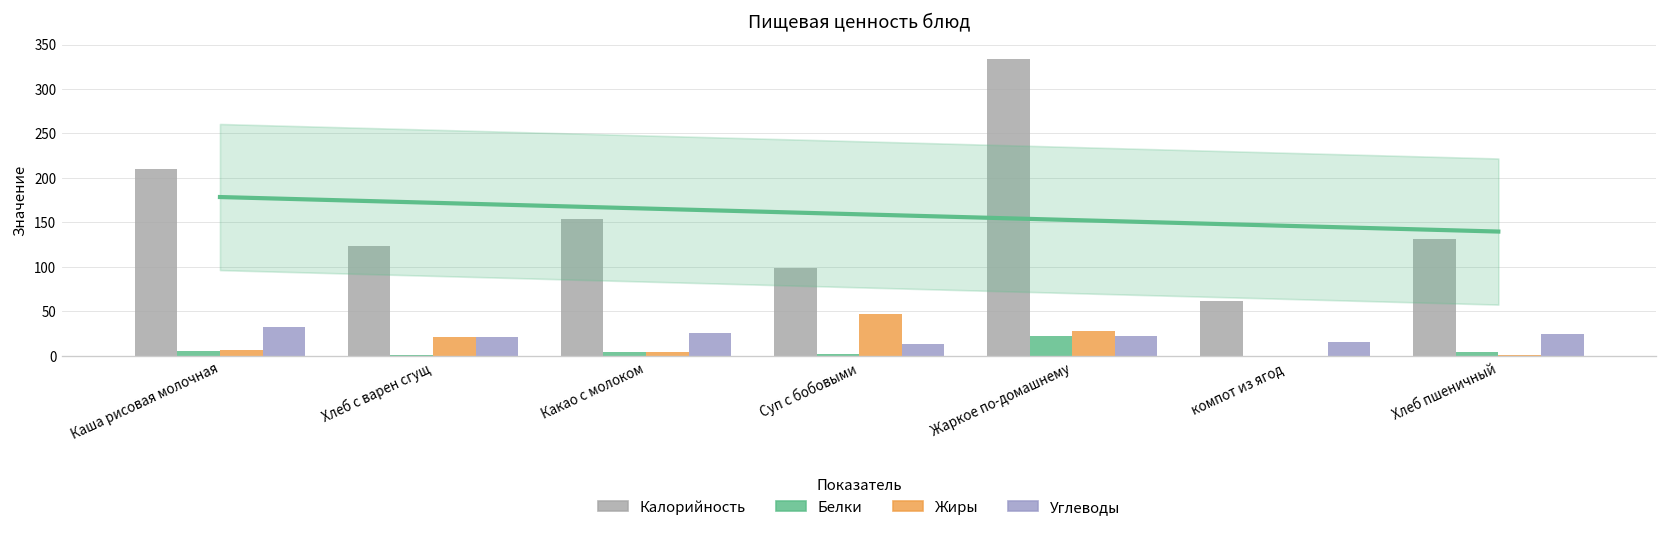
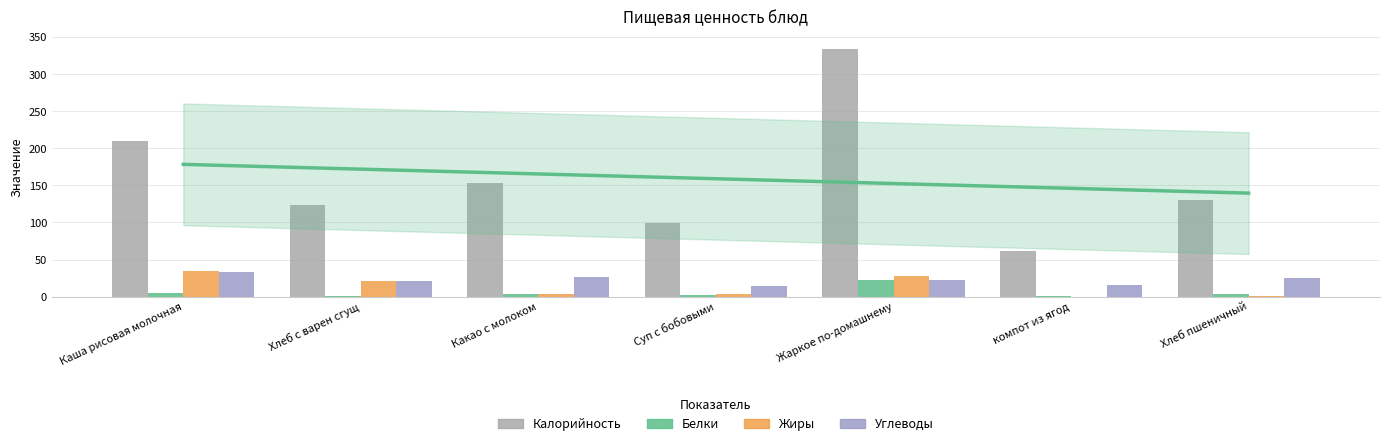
  {
    "Жиры": {
-     "Каша рисовая молочная": 10,
+     "Каша рисовая молочная": 30,
      "Хлеб с варен сгущ": 20,
      "Какао с молоком": 0,
-     "Суп с бобовыми": 50,
+     "Суп с бобовыми": 0,
      "Жаркое по-домашнему": 30
    }
  }
